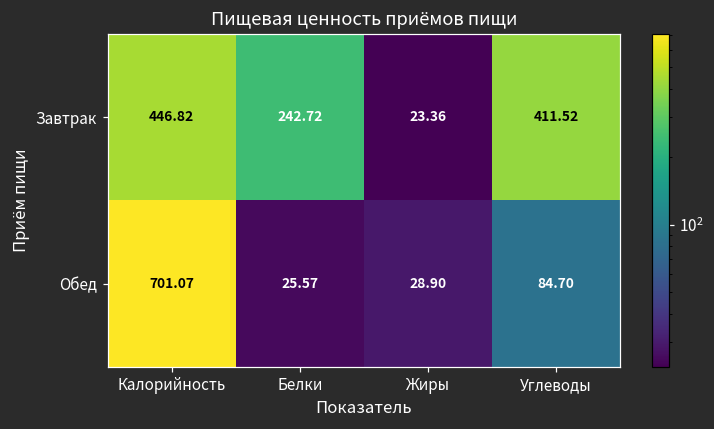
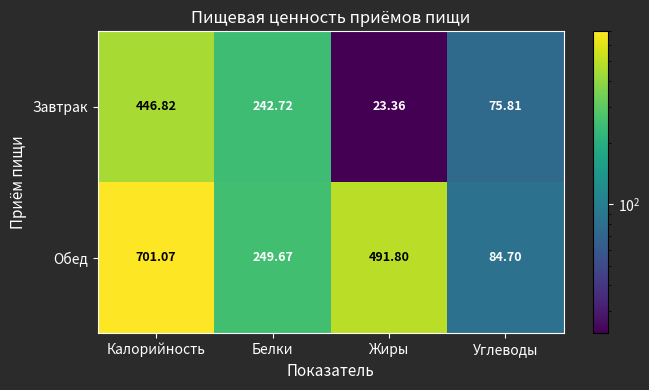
  {
    "Завтрак": {
      "Калорийность": 446.82,
      "Белки": 242.72,
      "Жиры": 23.36,
-     "Углеводы": 411.52
+     "Углеводы": 75.81
    },
    "Обед": {
      "Калорийность": 701.07,
-     "Белки": 25.57,
-     "Жиры": 28.90,
+     "Белки": 249.67,
+     "Жиры": 491.80,
      "Углеводы": 84.70
    }
  }
